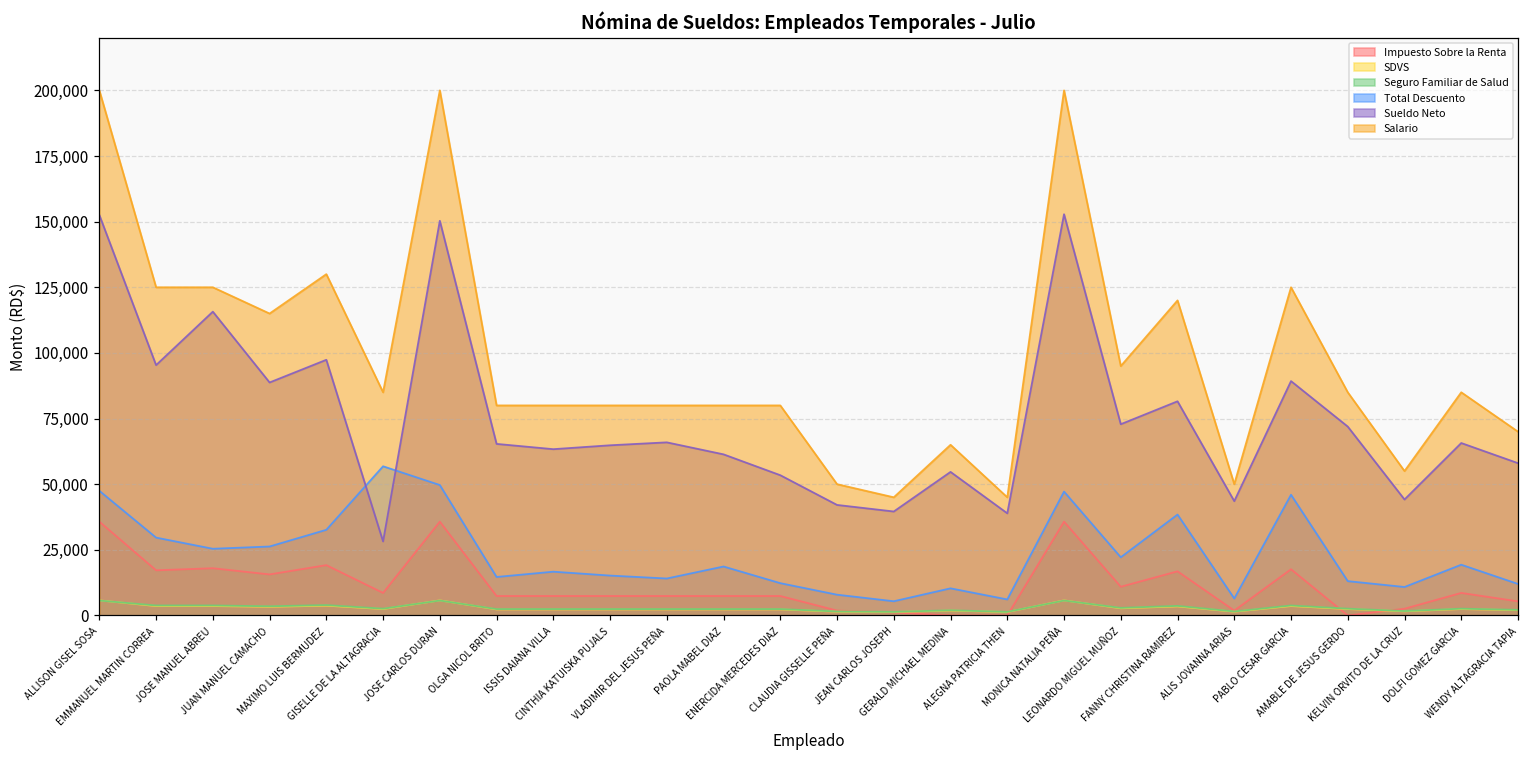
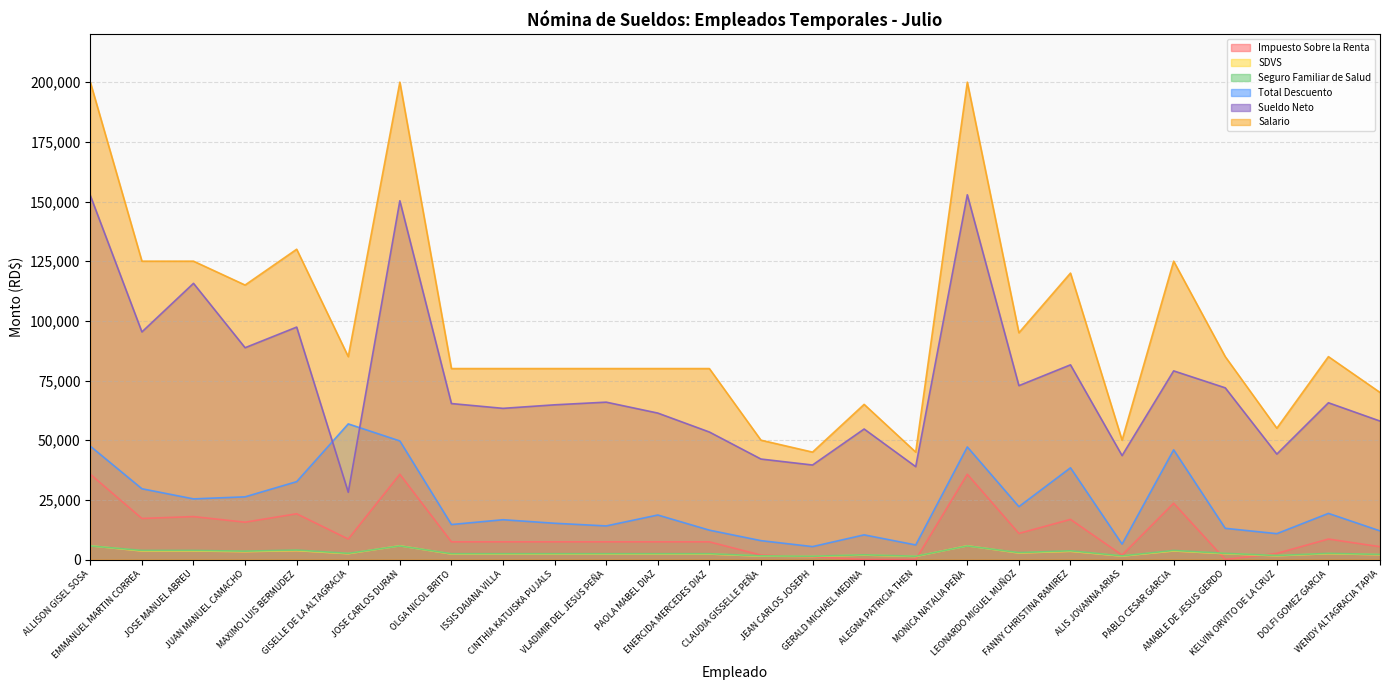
  {
    "Impuesto Sobre la Renta": {
      "ALLISON GISEL SOSA": "36,000",
      "EMMANUEL MARTIN CORREA": "17,000",
      "JOSE MANUEL ABREU": "18,000",
      "JUAN MANUEL CAMACHO": "16,000",
      "MAXIMO LUIS BERMUDEZ": "19,000",
      "GISELLE DE LA ALTAGRACIA": "9,000",
      "JOSE CARLOS DURAN": "36,000",
      "OLGA NICOL BRITO": "7,000",
      "ISSIS DAIANA VILLA": "7,000",
      "CINTHIA KATUISKA PUJALS": "7,000",
      "VLADIMIR DEL JESUS PEÑA": "7,000",
      "PAOLA MABEL DIAZ": "7,000",
      "ENERCIDA MERCEDES DIAZ": "7,000",
      "GERALD MICHAEL MEDINA": "0",
      "ALEGNA PATRICIA THEN": "0",
      "MONICA NATALIA PEÑA": "36,000",
      "LEONARDO MIGUEL MUÑOZ": "11,000",
      "FANNY CHRISTINA RAMIREZ": "17,000",
-     "PABLO CESAR GARCIA": "18,000",
+     "PABLO CESAR GARCIA": "24,000",
      "AMABLE DE JESUS GERDO": "0",
      "DOLFI GOMEZ GARCIA": "9,000",
      "WENDY ALTAGRACIA TAPIA": "5,000"
    },
    "Total Descuento": {
      "ALLISON GISEL SOSA": "47,000",
      "EMMANUEL MARTIN CORREA": "30,000",
      "JOSE MANUEL ABREU": "25,000",
      "JUAN MANUEL CAMACHO": "26,000",
      "MAXIMO LUIS BERMUDEZ": "33,000",
      "GISELLE DE LA ALTAGRACIA": "57,000",
      "JOSE CARLOS DURAN": "50,000",
      "OLGA NICOL BRITO": "15,000",
      "ISSIS DAIANA VILLA": "17,000",
      "CINTHIA KATUISKA PUJALS": "15,000",
      "VLADIMIR DEL JESUS PEÑA": "14,000",
      "PAOLA MABEL DIAZ": "19,000",
      "ENERCIDA MERCEDES DIAZ": "12,000",
      "CLAUDIA GISSELLE PEÑA": "8,000",
      "JEAN CARLOS JOSEPH": "5,000",
      "GERALD MICHAEL MEDINA": "10,000",
      "ALEGNA PATRICIA THEN": "6,000",
      "MONICA NATALIA PEÑA": "47,000",
      "LEONARDO MIGUEL MUÑOZ": "22,000",
      "FANNY CHRISTINA RAMIREZ": "38,000",
      "ALIS JOVANNA ARIAS": "6,000",
      "PABLO CESAR GARCIA": "46,000",
      "AMABLE DE JESUS GERDO": "13,000",
      "KELVIN ORVITO DE LA CRUZ": "11,000",
      "DOLFI GOMEZ GARCIA": "19,000",
      "WENDY ALTAGRACIA TAPIA": "12,000"
    },
    "Sueldo Neto": {
      "ALLISON GISEL SOSA": "153,000",
      "EMMANUEL MARTIN CORREA": "95,000",
      "JOSE MANUEL ABREU": "116,000",
      "JUAN MANUEL CAMACHO": "89,000",
      "MAXIMO LUIS BERMUDEZ": "97,000",
      "GISELLE DE LA ALTAGRACIA": "28,000",
      "JOSE CARLOS DURAN": "150,000",
      "OLGA NICOL BRITO": "65,000",
      "ISSIS DAIANA VILLA": "63,000",
      "CINTHIA KATUISKA PUJALS": "65,000",
      "VLADIMIR DEL JESUS PEÑA": "66,000",
      "PAOLA MABEL DIAZ": "61,000",
      "ENERCIDA MERCEDES DIAZ": "53,000",
      "CLAUDIA GISSELLE PEÑA": "42,000",
      "JEAN CARLOS JOSEPH": "40,000",
      "GERALD MICHAEL MEDINA": "55,000",
      "ALEGNA PATRICIA THEN": "39,000",
      "MONICA NATALIA PEÑA": "153,000",
      "LEONARDO MIGUEL MUÑOZ": "73,000",
      "FANNY CHRISTINA RAMIREZ": "82,000",
      "ALIS JOVANNA ARIAS": "44,000",
-     "PABLO CESAR GARCIA": "89,000",
+     "PABLO CESAR GARCIA": "79,000",
      "AMABLE DE JESUS GERDO": "72,000",
      "KELVIN ORVITO DE LA CRUZ": "44,000",
      "DOLFI GOMEZ GARCIA": "66,000",
      "WENDY ALTAGRACIA TAPIA": "58,000"
    }
  }
